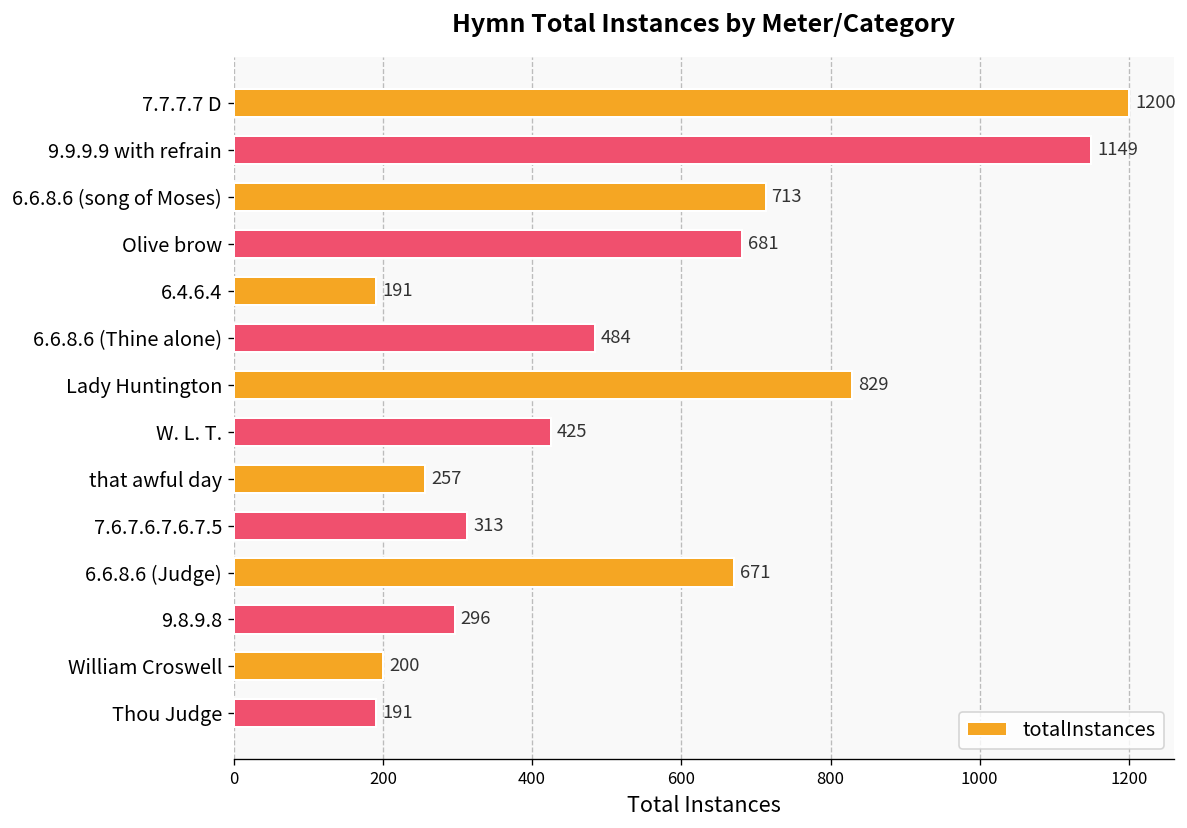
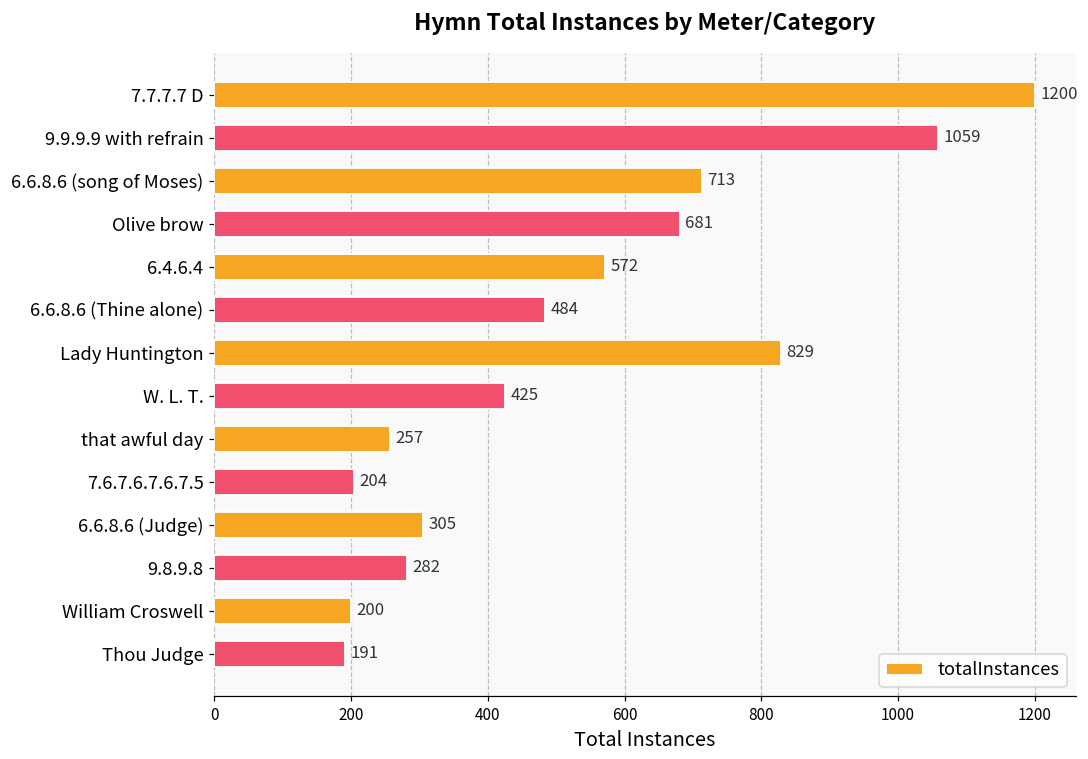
  {
    "7.7.7.7 D": 1200,
-   "9.9.9.9 with refrain": 1149,
+   "9.9.9.9 with refrain": 1059,
    "6.6.8.6 (song of Moses)": 713,
    "Olive brow": 681,
-   "6.4.6.4": 191,
+   "6.4.6.4": 572,
    "6.6.8.6 (Thine alone)": 484,
    "Lady Huntington": 829,
    "W. L. T.": 425,
    "that awful day": 257,
-   "7.6.7.6.7.6.7.5": 313,
-   "6.6.8.6 (Judge)": 671,
-   "9.8.9.8": 296,
+   "7.6.7.6.7.6.7.5": 204,
+   "6.6.8.6 (Judge)": 305,
+   "9.8.9.8": 282,
    "William Croswell": 200,
    "Thou Judge": 191
  }
